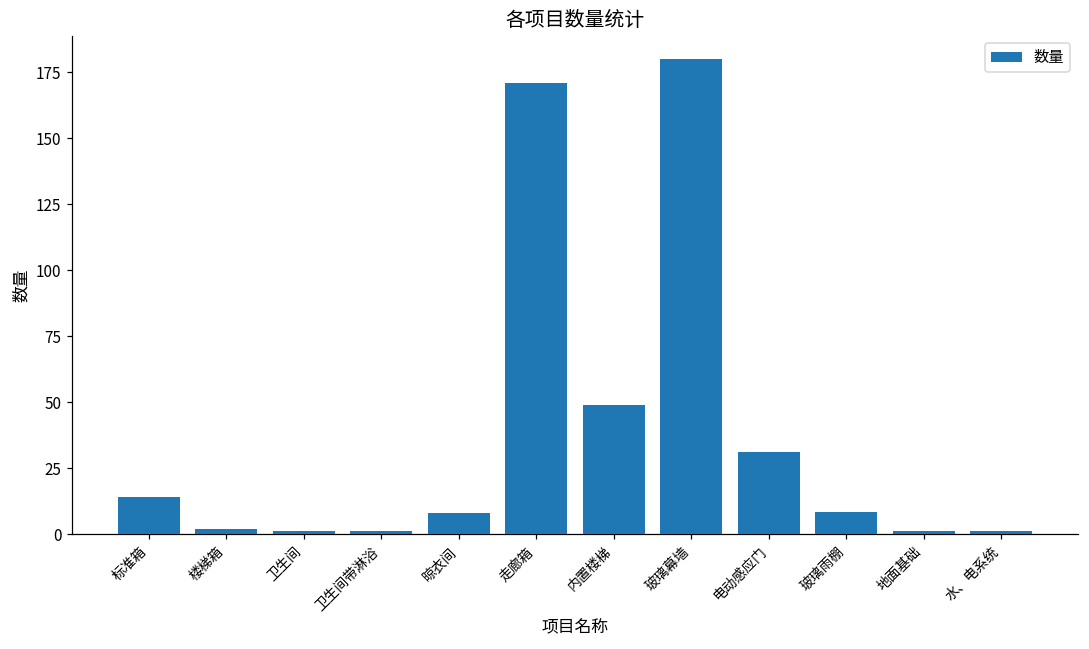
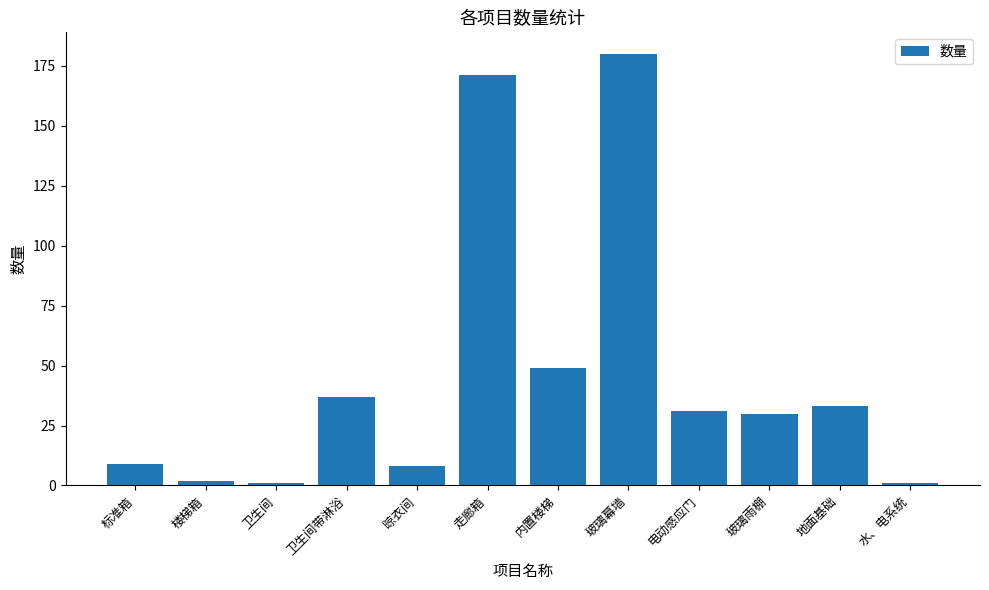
  {
-   "标准箱": 14,
+   "标准箱": 9,
    "楼梯箱": 2,
-   "卫生间带淋浴": 1,
+   "卫生间带淋浴": 37,
    "晾衣间": 8,
    "走廊箱": 171,
    "内置楼梯": 49,
    "玻璃幕墙": 180,
    "电动感应门": 31,
-   "玻璃雨棚": 8,
-   "地面基础": 1
+   "玻璃雨棚": 30,
+   "地面基础": 33
  }
